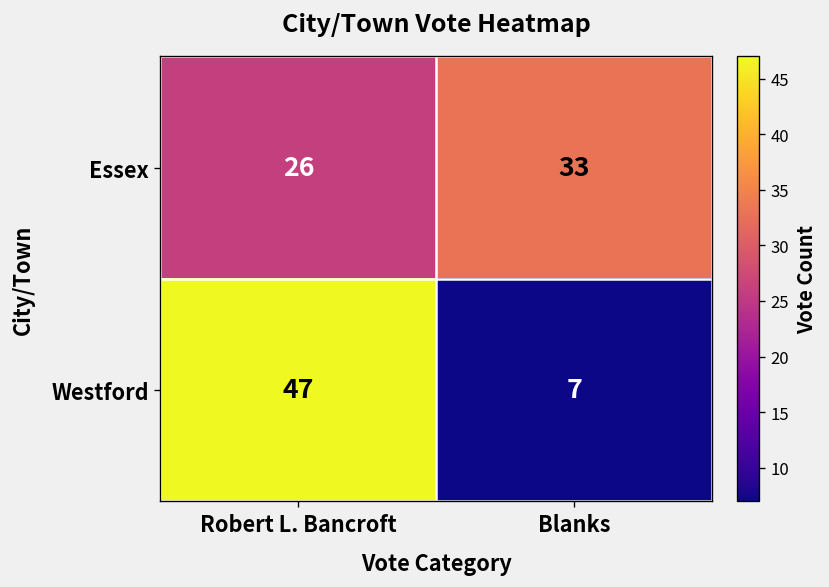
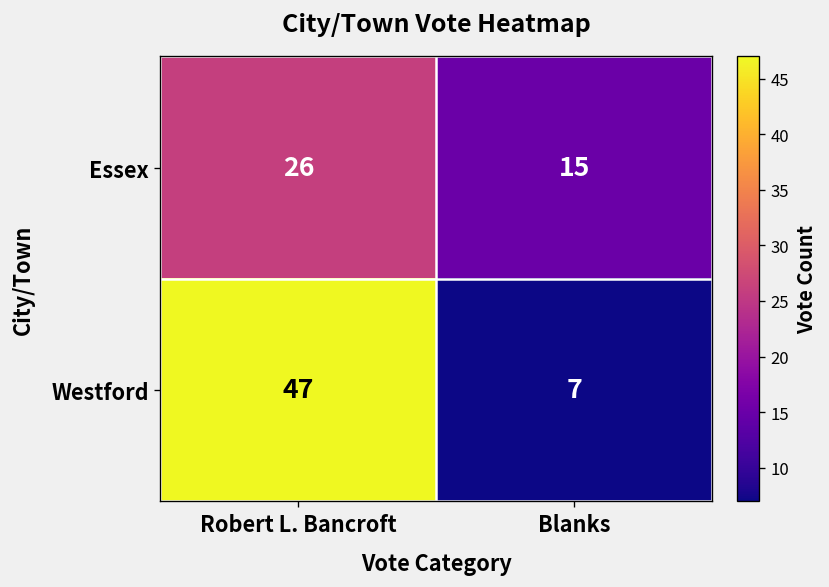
  {
    "Essex": {
      "Robert L. Bancroft": 26,
-     "Blanks": 33
+     "Blanks": 15
    },
    "Westford": {
      "Robert L. Bancroft": 47,
      "Blanks": 7
    }
  }
